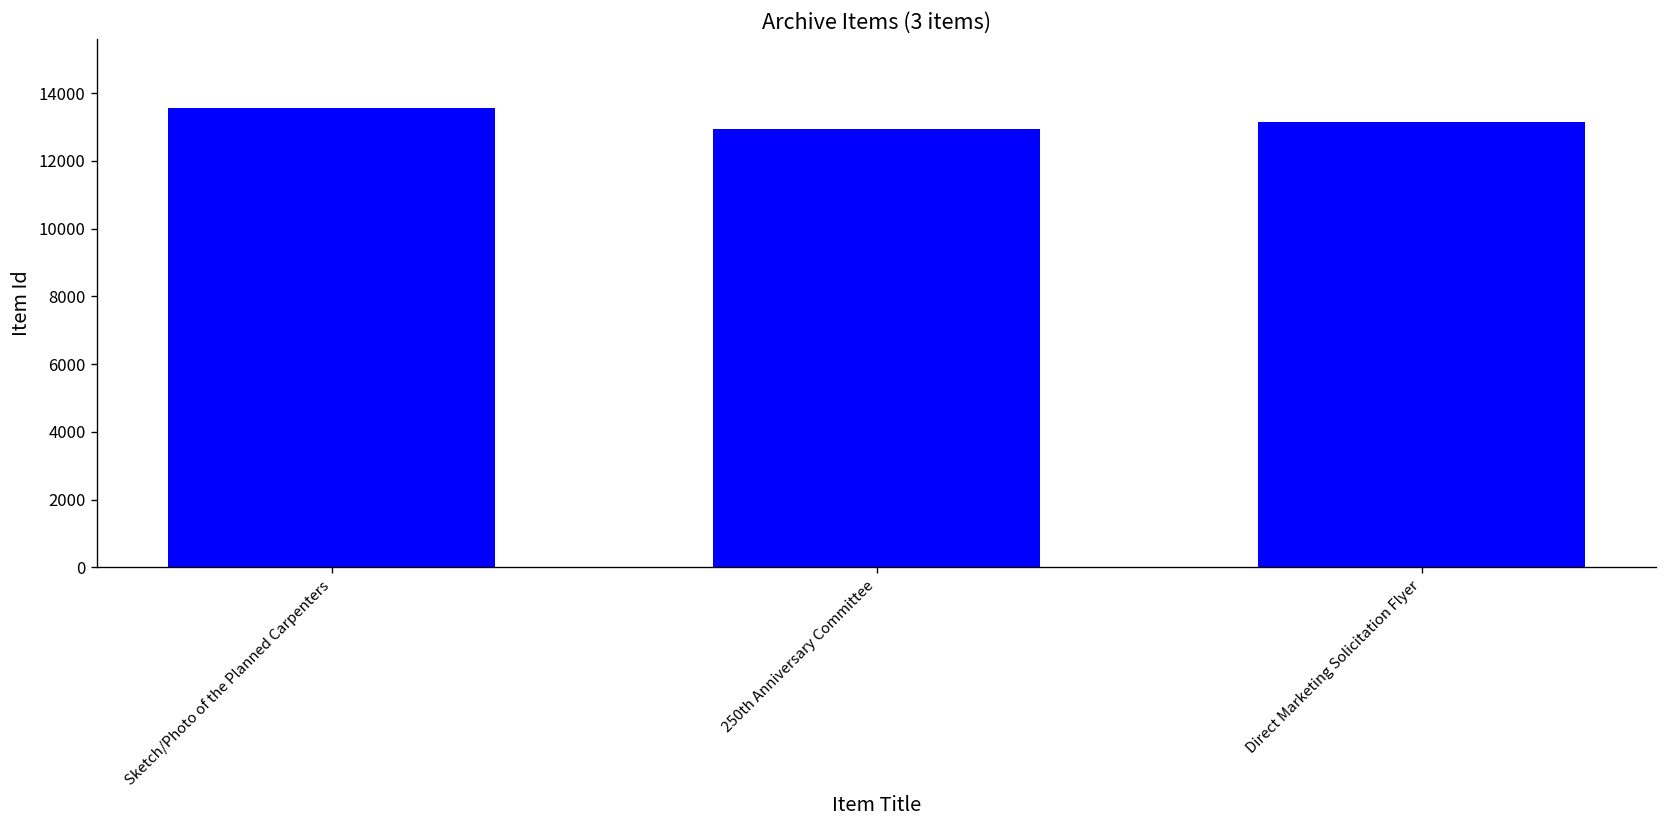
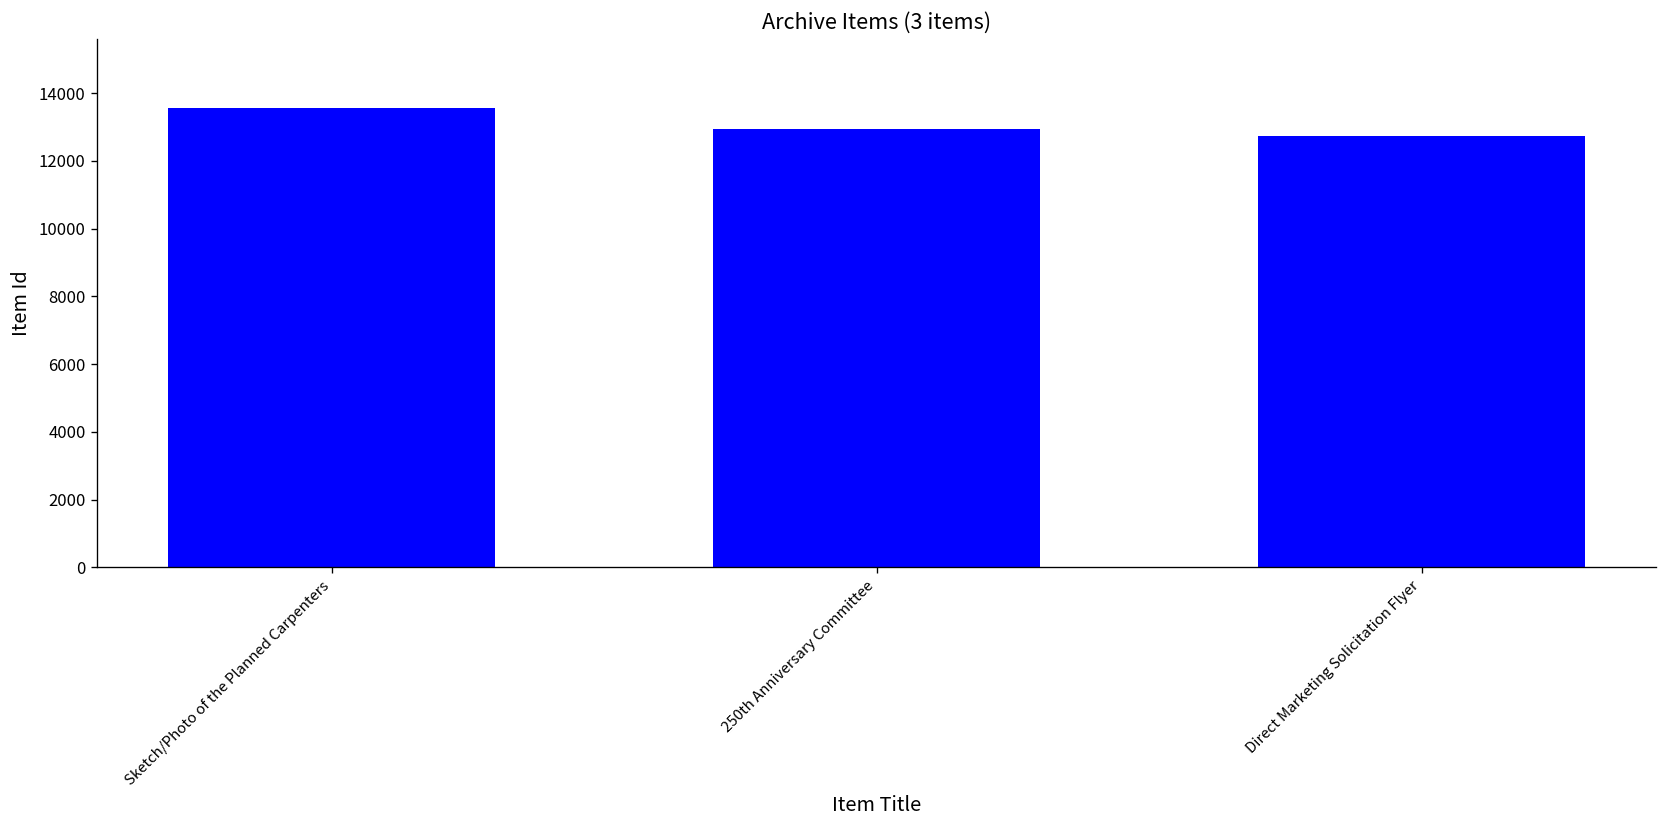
  {
    "Sketch/Photo of the Planned Carpenters": 13600,
    "250th Anniversary Committee": 13000,
-   "Direct Marketing Solicitation Flyer": 13100
+   "Direct Marketing Solicitation Flyer": 12700
  }
